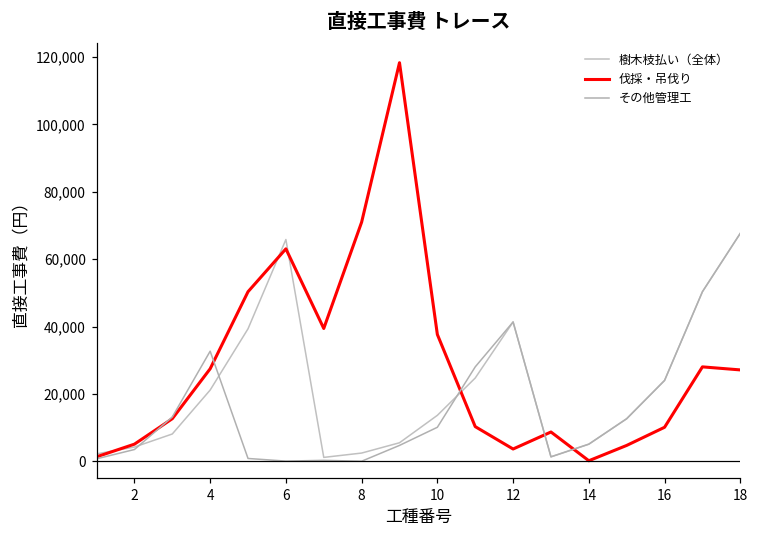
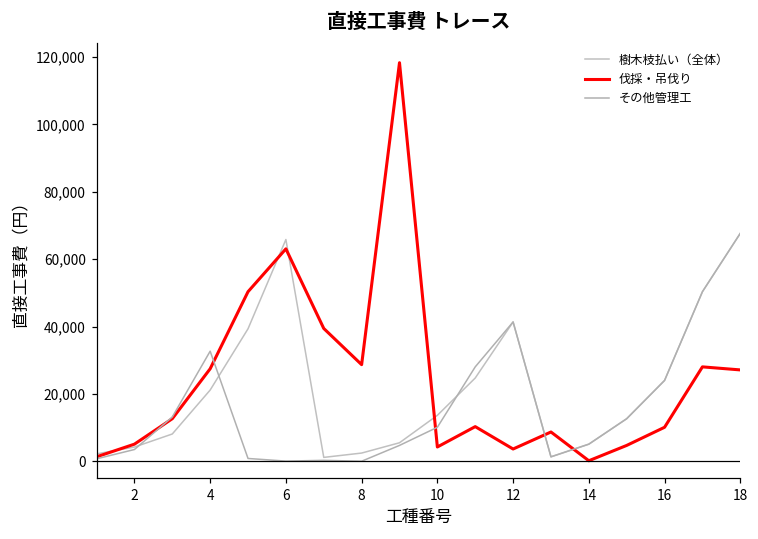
  {
    "伐採・吊伐り": {
      "2": "5,000",
      "4": "27,000",
      "6": "63,000",
-     "8": "71,000",
-     "10": "38,000",
+     "8": "29,000",
+     "10": "4,000",
      "12": "4,000",
      "14": "0",
      "16": "10,000",
      "18": "27,000"
    }
  }
